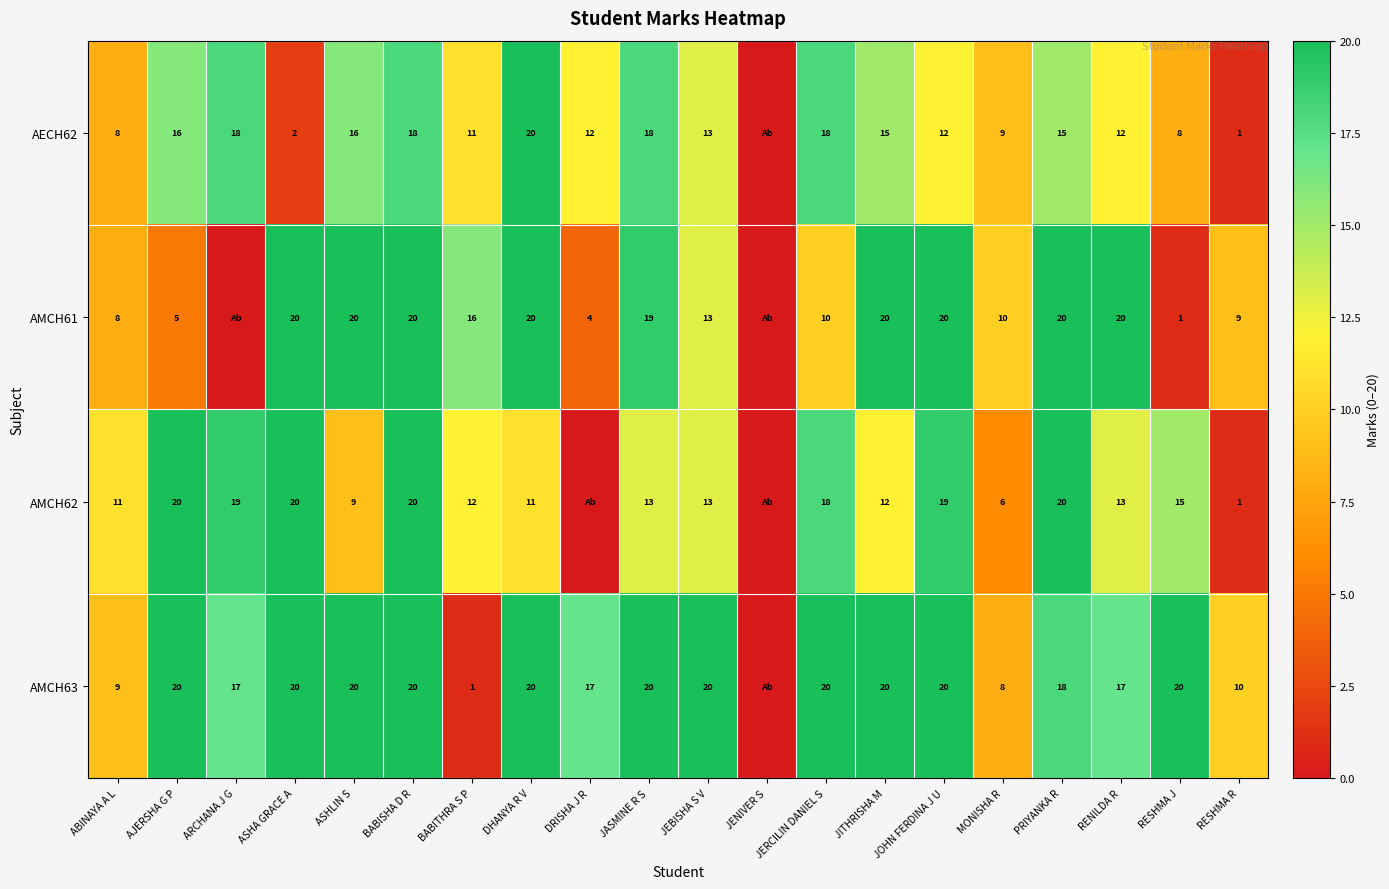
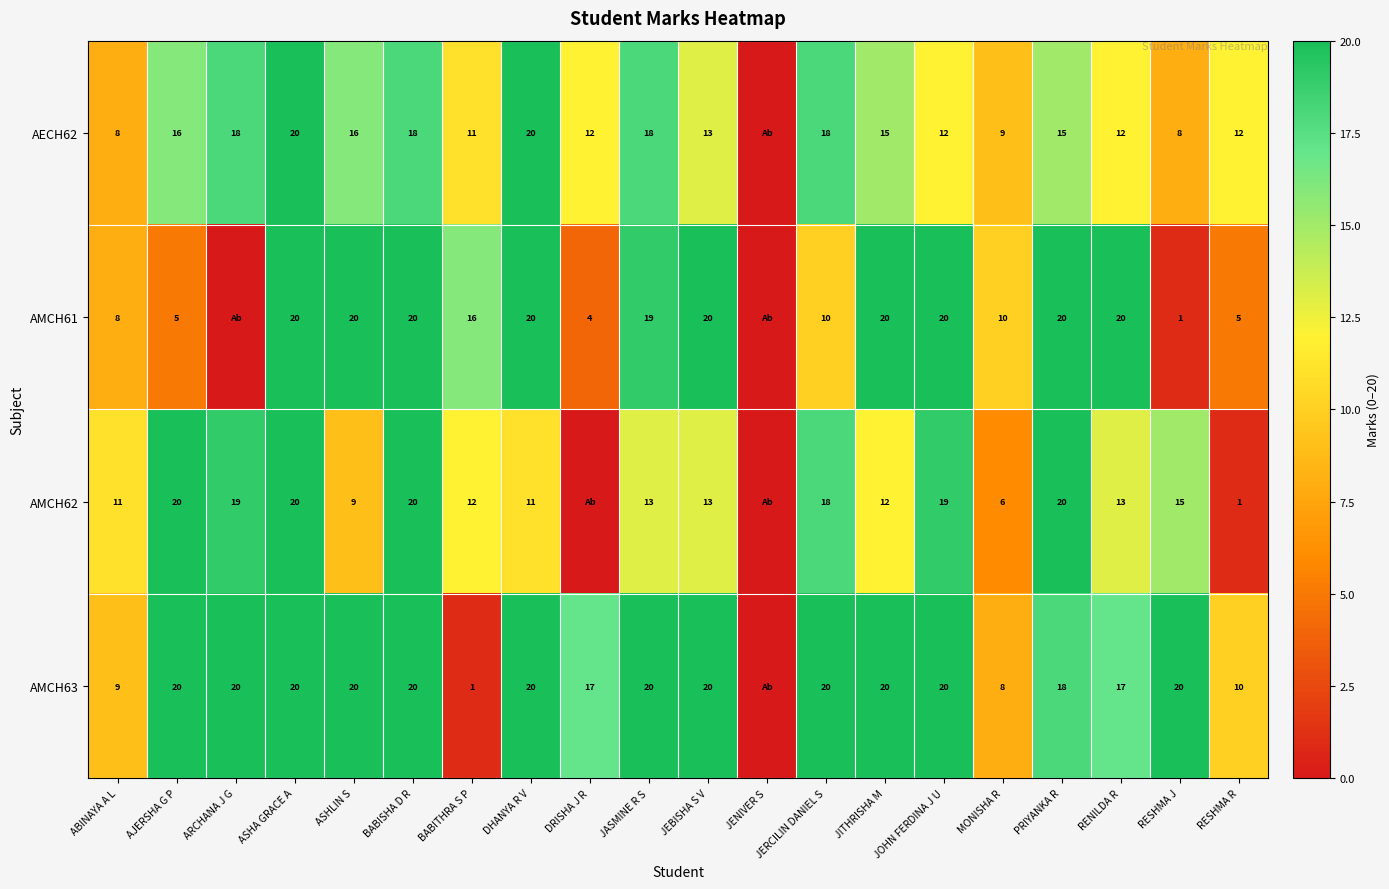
  {
    "AECH62": {
      "ABINAYA A L": 8,
      "AJERSHA G P": 16,
      "ARCHANA J G": 18,
-     "ASHA GRACE A": 2,
+     "ASHA GRACE A": 20,
      "ASHLIN S": 16,
      "BABISHA D R": 18,
      "BABITHRA S P": 11,
      "DHANYA R V": 20,
      "DRISHA J R": 12,
      "JASMINE R S": 18,
      "JEBISHA S V": 13,
      "JERCILIN DANIEL S": 18,
      "JITHRISHA M": 15,
      "JOHN FERDINA J U": 12,
      "MONISHA R": 9,
      "PRIYANKA R": 15,
      "RENILDA R": 12,
-     "RESHMA R": 1
+     "RESHMA R": 12
    },
    "AMCH61": {
      "ABINAYA A L": 8,
      "AJERSHA G P": 5,
      "ASHA GRACE A": 20,
      "ASHLIN S": 20,
      "BABISHA D R": 20,
      "BABITHRA S P": 16,
      "DHANYA R V": 20,
      "DRISHA J R": 4,
      "JASMINE R S": 19,
-     "JEBISHA S V": 13,
+     "JEBISHA S V": 20,
      "JERCILIN DANIEL S": 10,
      "JITHRISHA M": 20,
      "JOHN FERDINA J U": 20,
      "MONISHA R": 10,
      "PRIYANKA R": 20,
      "RENILDA R": 20,
      "RESHMA J": 1,
-     "RESHMA R": 9
+     "RESHMA R": 5
    },
    "AMCH62": {
      "ABINAYA A L": 11,
      "AJERSHA G P": 20,
      "ARCHANA J G": 19,
      "ASHA GRACE A": 20,
      "ASHLIN S": 9,
      "BABISHA D R": 20,
      "BABITHRA S P": 12,
      "DHANYA R V": 11,
      "JASMINE R S": 13,
      "JEBISHA S V": 13,
      "JERCILIN DANIEL S": 18,
      "JITHRISHA M": 12,
      "JOHN FERDINA J U": 19,
      "MONISHA R": 6,
      "PRIYANKA R": 20,
      "RENILDA R": 13,
      "RESHMA J": 15,
      "RESHMA R": 1
    },
    "AMCH63": {
      "ABINAYA A L": 9,
      "AJERSHA G P": 20,
-     "ARCHANA J G": 17,
+     "ARCHANA J G": 20,
      "ASHA GRACE A": 20,
      "ASHLIN S": 20,
      "BABISHA D R": 20,
      "BABITHRA S P": 1,
      "DHANYA R V": 20,
      "DRISHA J R": 17,
      "JASMINE R S": 20,
      "JEBISHA S V": 20,
      "JERCILIN DANIEL S": 20,
      "JITHRISHA M": 20,
      "JOHN FERDINA J U": 20,
      "MONISHA R": 8,
      "PRIYANKA R": 18,
      "RENILDA R": 17,
      "RESHMA J": 20,
      "RESHMA R": 10
    }
  }
